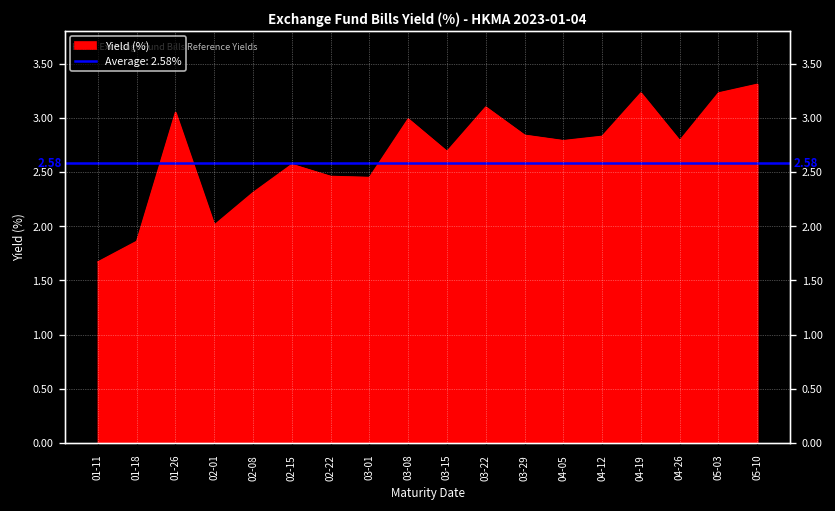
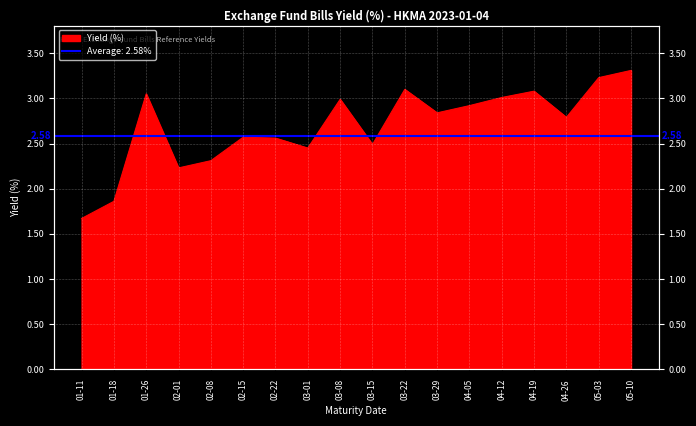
  {
    "01-11": 1.7,
    "01-18": 1.9,
    "01-26": 3.1,
-   "02-01": 2.0,
+   "02-01": 2.2,
    "02-08": 2.3,
    "02-15": 2.6,
-   "02-22": 2.5,
+   "02-22": 2.6,
    "03-01": 2.5,
    "03-08": 3.0,
-   "03-15": 2.7,
+   "03-15": 2.5,
    "03-22": 3.1,
    "03-29": 2.8,
-   "04-05": 2.8,
-   "04-12": 2.8,
-   "04-19": 3.2,
+   "04-05": 2.9,
+   "04-12": 3.0,
+   "04-19": 3.1,
    "04-26": 2.8,
    "05-03": 3.2,
    "05-10": 3.3
  }
